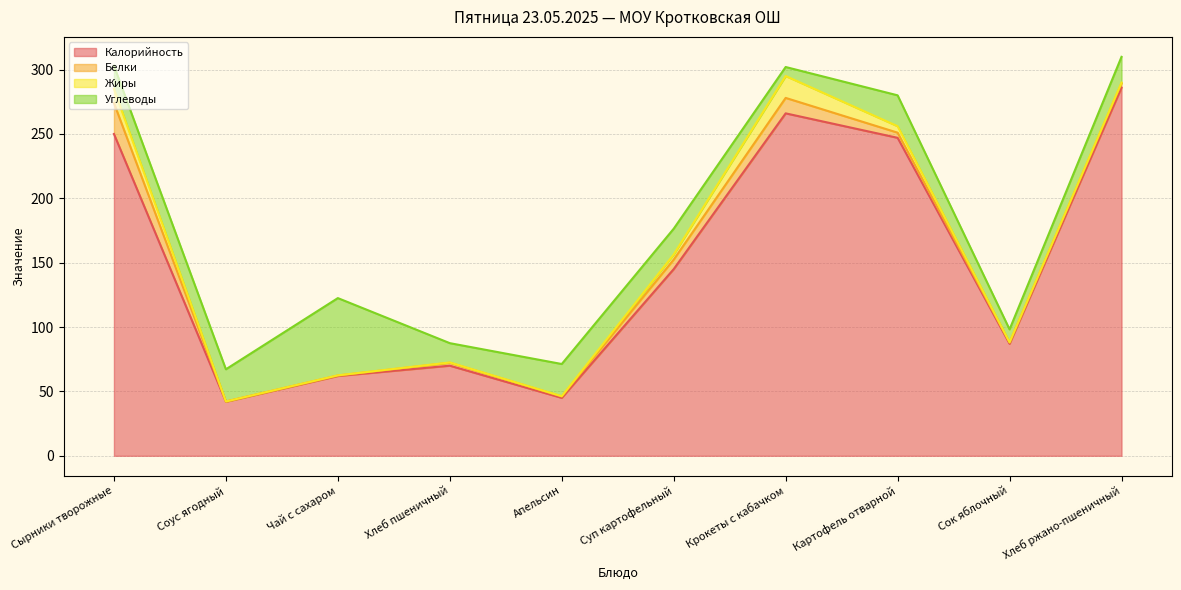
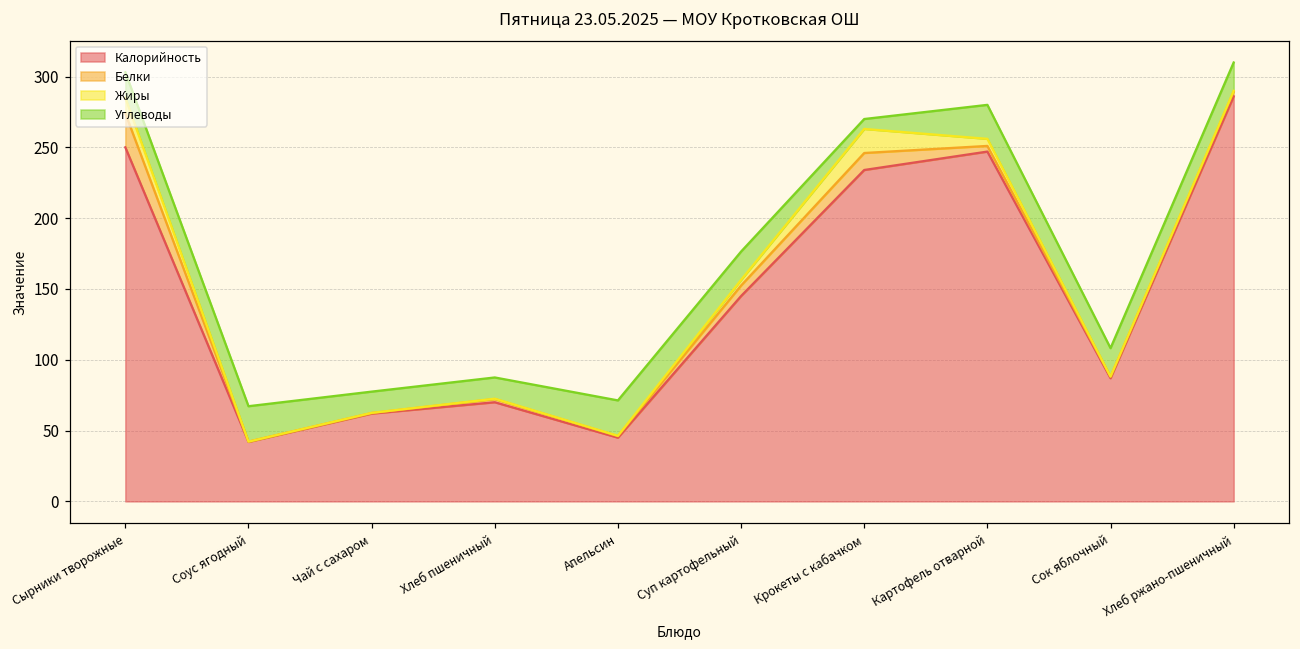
  {
    "Калорийность": {
      "Сырники творожные": 250,
      "Хлеб пшеничный": 70,
      "Суп картофельный": 145,
-     "Крокеты с кабачком": 266,
+     "Крокеты с кабачком": 234,
      "Картофель отварной": 247,
      "Хлеб ржано-пшеничный": 286
    },
    "Углеводы": {
      "Соус ягодный": 25,
-     "Чай с сахаром": 60,
+     "Чай с сахаром": 15,
      "Хлеб пшеничный": 15,
      "Апельсин": 25,
      "Суп картофельный": 20,
      "Крокеты с кабачком": 7,
      "Картофель отварной": 24,
-     "Сок яблочный": 10,
+     "Сок яблочный": 20,
      "Хлеб ржано-пшеничный": 20
    }
  }
